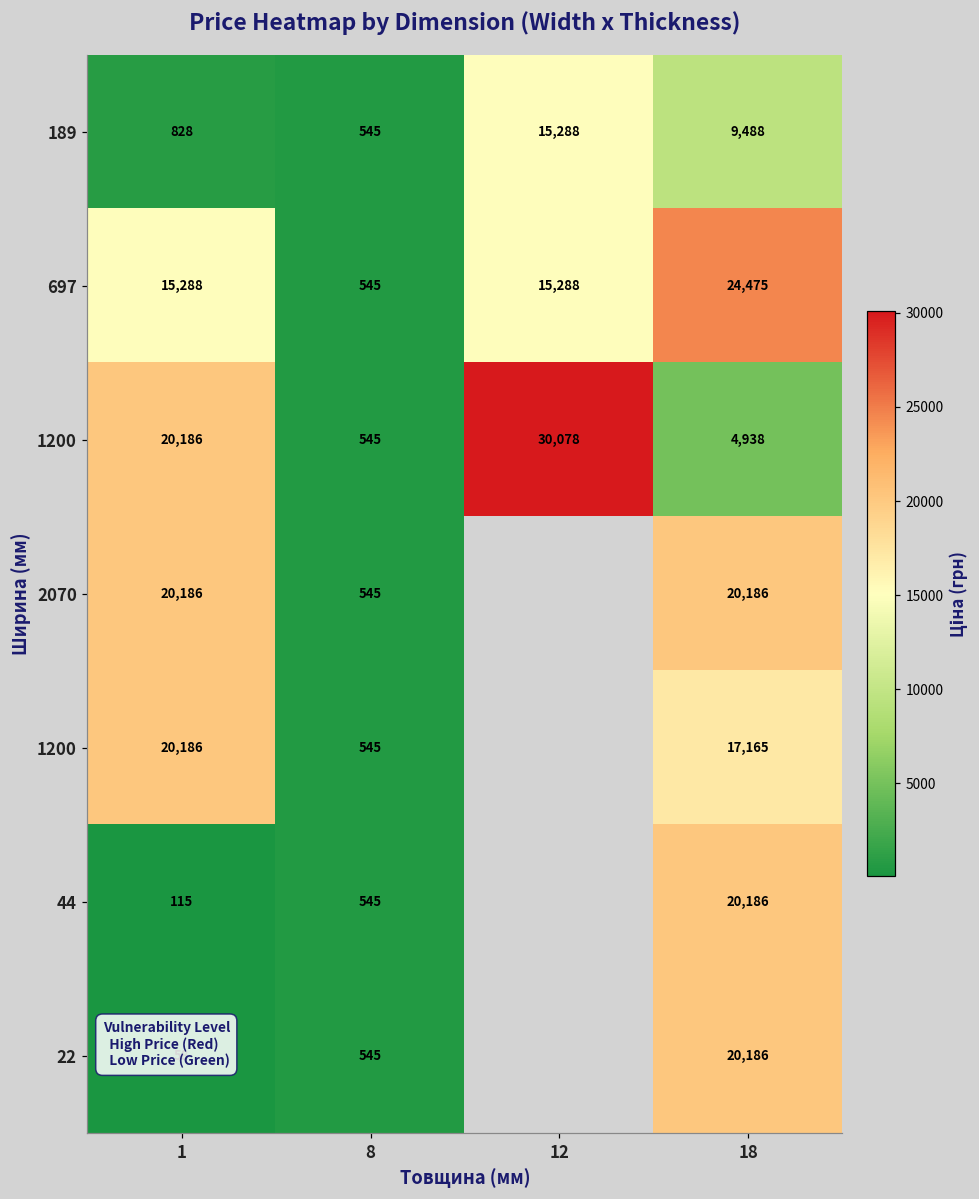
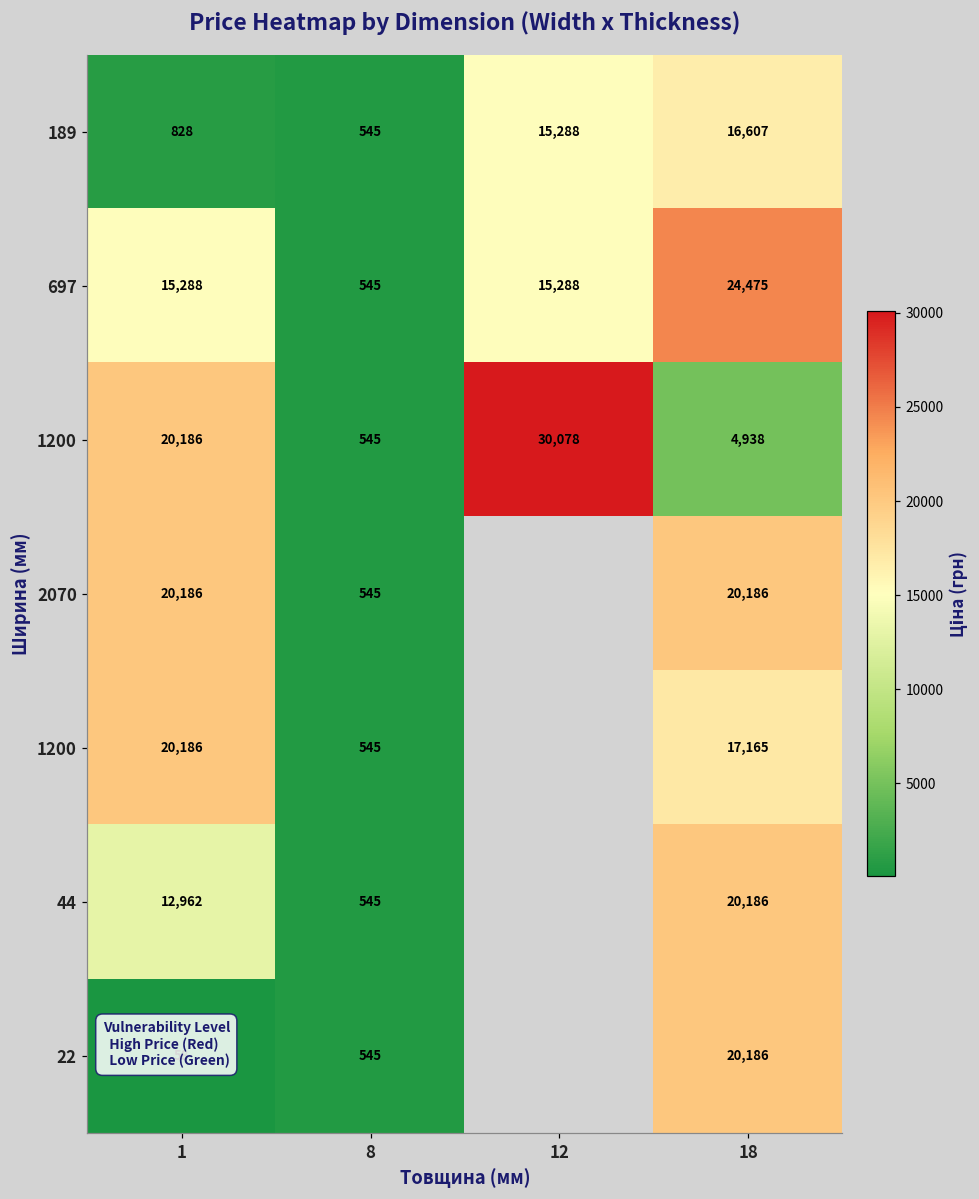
  {
    "189": {
      "1": "828",
      "8": "545",
      "12": "15,288",
-     "18": "9,488"
+     "18": "16,607"
    },
    "697": {
      "1": "15,288",
      "8": "545",
      "12": "15,288",
      "18": "24,475"
    },
    "1200": {
      "12": "30,078"
    },
    "2070": {
      "1": "20,186",
      "8": "545",
      "18": "20,186"
    },
    "44": {
-     "1": "115",
+     "1": "12,962",
      "8": "545",
      "18": "20,186"
    },
    "22": {
      "8": "545",
      "18": "20,186"
    }
  }
